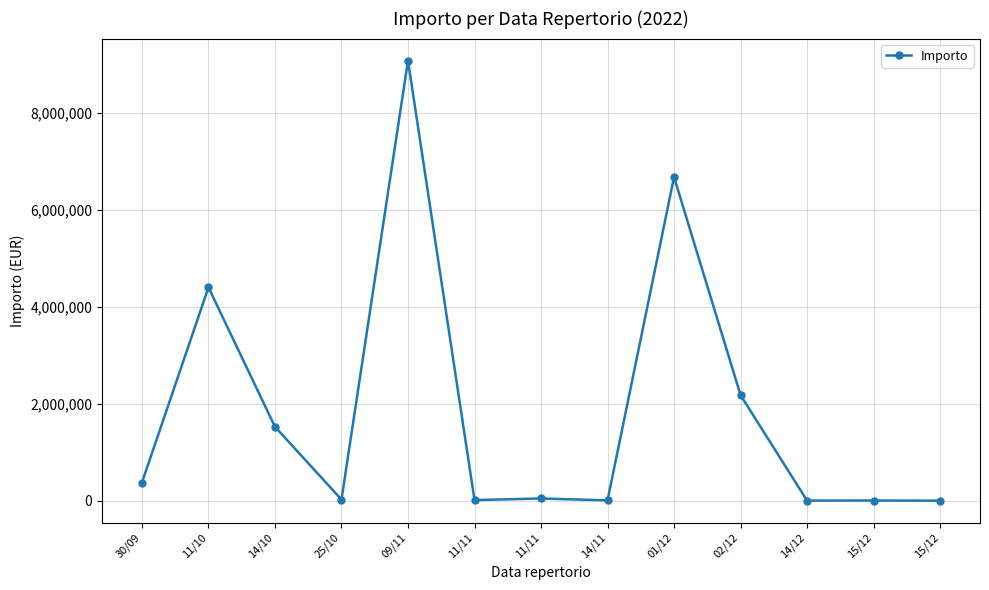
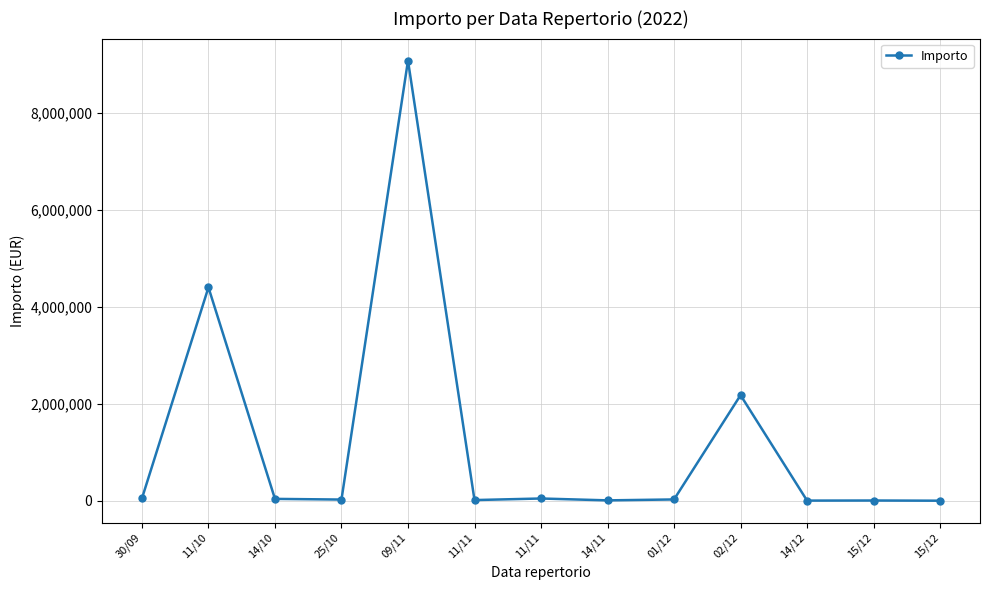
  {
-   "30/09": "400,000",
+   "30/09": "0",
    "11/10": "4,400,000",
-   "14/10": "1,500,000",
+   "14/10": "0",
    "25/10": "0",
    "09/11": "9,100,000",
    "14/11": "0",
-   "01/12": "6,700,000",
+   "01/12": "0",
    "02/12": "2,200,000",
    "14/12": "0"
  }
